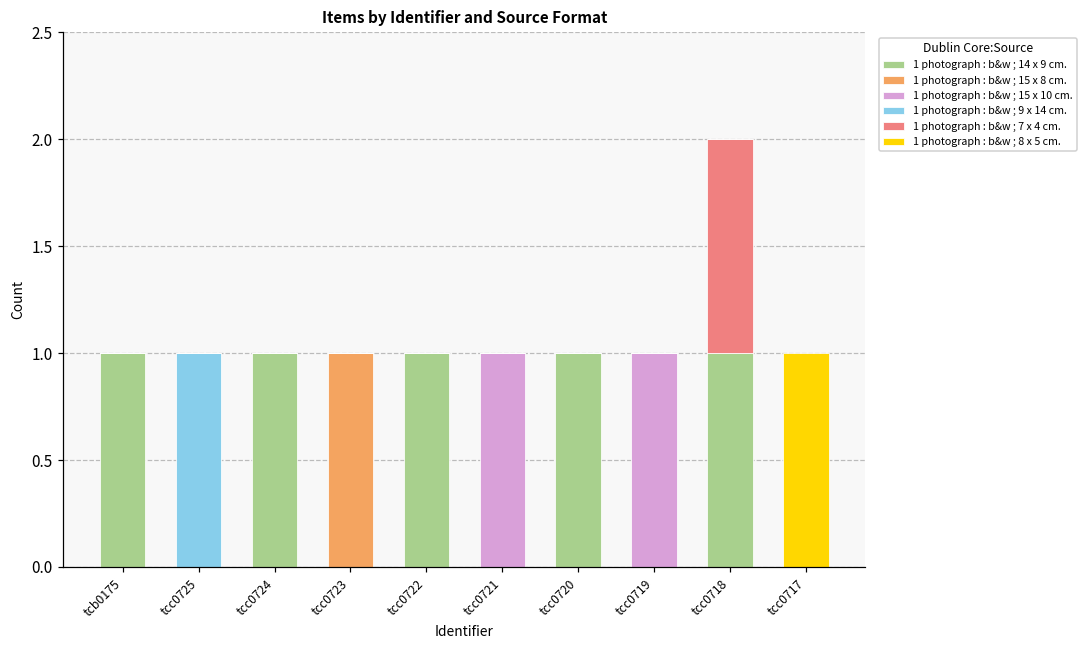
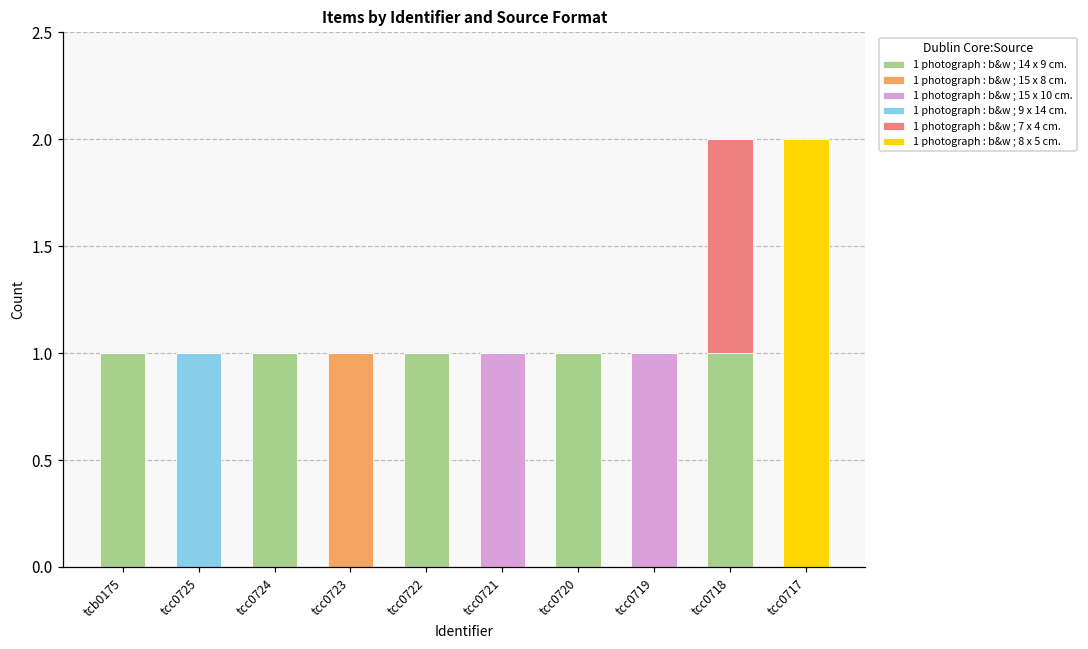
  {
    "1 photograph : b&w ; 14 x 9 cm.": {
      "tcb0175": 1,
      "tcc0725": 0,
      "tcc0724": 1,
      "tcc0723": 0,
      "tcc0722": 1,
      "tcc0721": 0,
      "tcc0720": 1,
      "tcc0719": 0,
      "tcc0718": 1,
      "tcc0717": 0
    },
    "1 photograph : b&w ; 8 x 5 cm.": {
      "tcb0175": 0,
      "tcc0725": 0,
      "tcc0724": 0,
      "tcc0723": 0,
      "tcc0722": 0,
      "tcc0721": 0,
      "tcc0720": 0,
      "tcc0719": 0,
      "tcc0718": 0,
-     "tcc0717": 1
+     "tcc0717": 2
    }
  }
